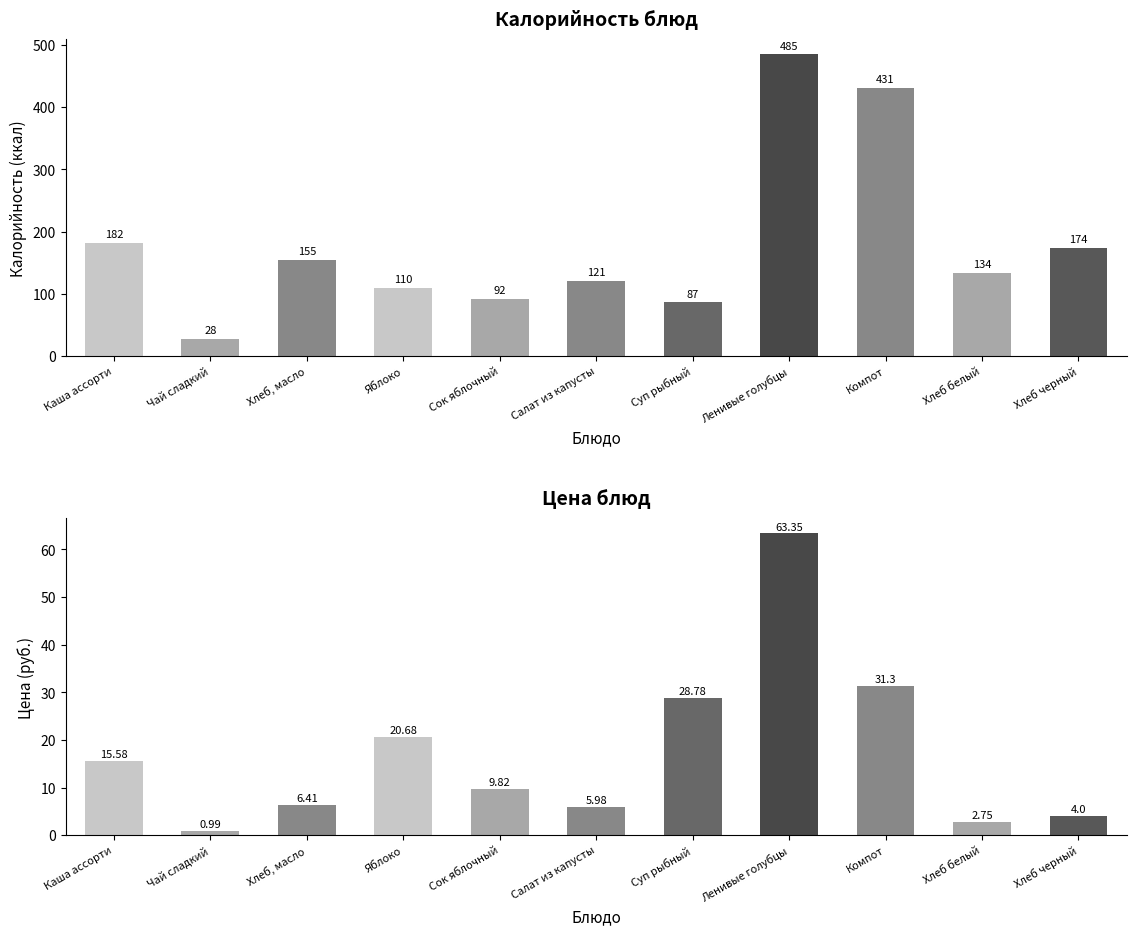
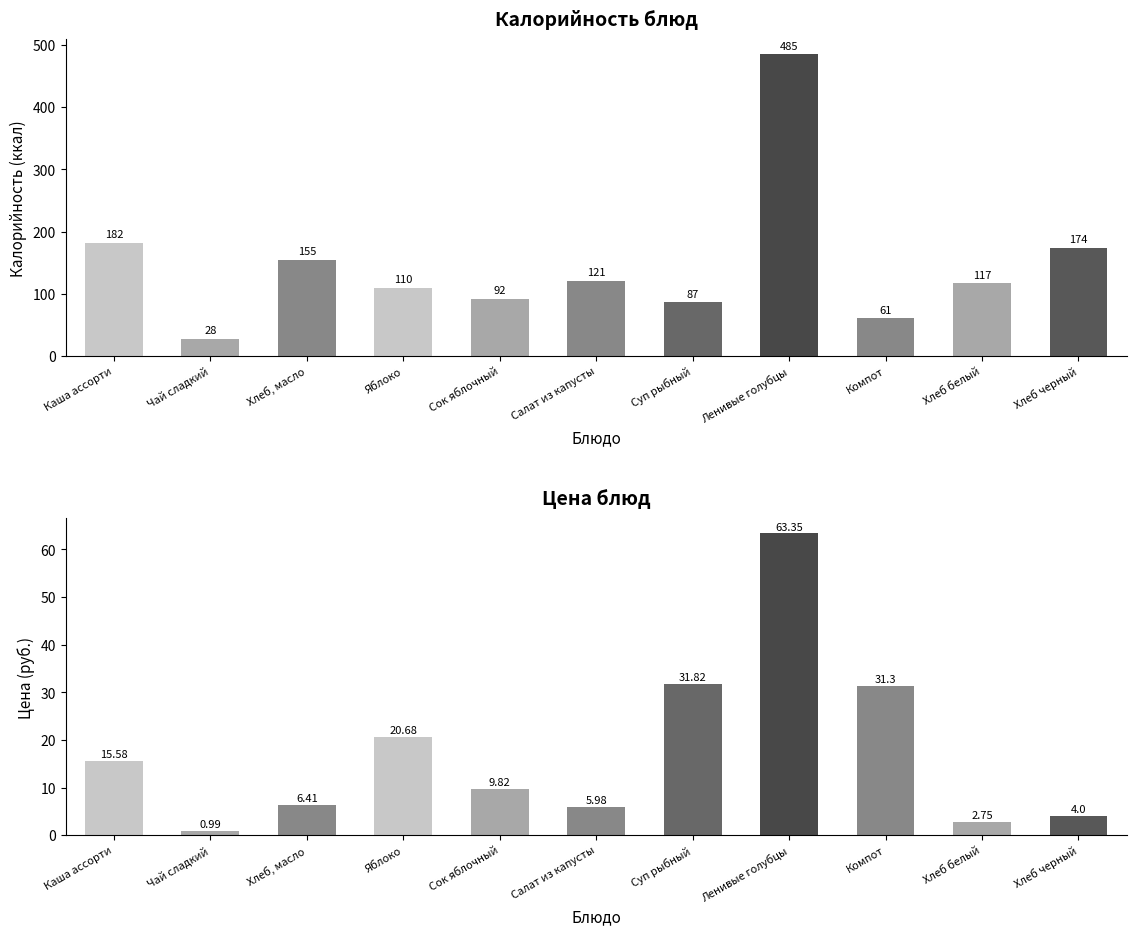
  {
    "Калорийность блюд": {
      "Каша ассорти": 182,
      "Чай сладкий": 28,
      "Хлеб, масло": 155,
      "Яблоко": 110,
      "Сок яблочный": 92,
      "Салат из капусты": 121,
      "Суп рыбный": 87,
      "Ленивые голубцы": 485,
-     "Компот": 431,
-     "Хлеб белый": 134,
+     "Компот": 61,
+     "Хлеб белый": 117,
      "Хлеб черный": 174
    },
    "Цена блюд": {
      "Каша ассорти": 15.58,
      "Чай сладкий": 0.99,
      "Хлеб, масло": 6.41,
      "Яблоко": 20.68,
      "Сок яблочный": 9.82,
      "Салат из капусты": 5.98,
-     "Суп рыбный": 28.78,
+     "Суп рыбный": 31.82,
      "Ленивые голубцы": 63.35,
      "Компот": 31.3,
      "Хлеб белый": 2.75,
      "Хлеб черный": 4.0
    }
  }
